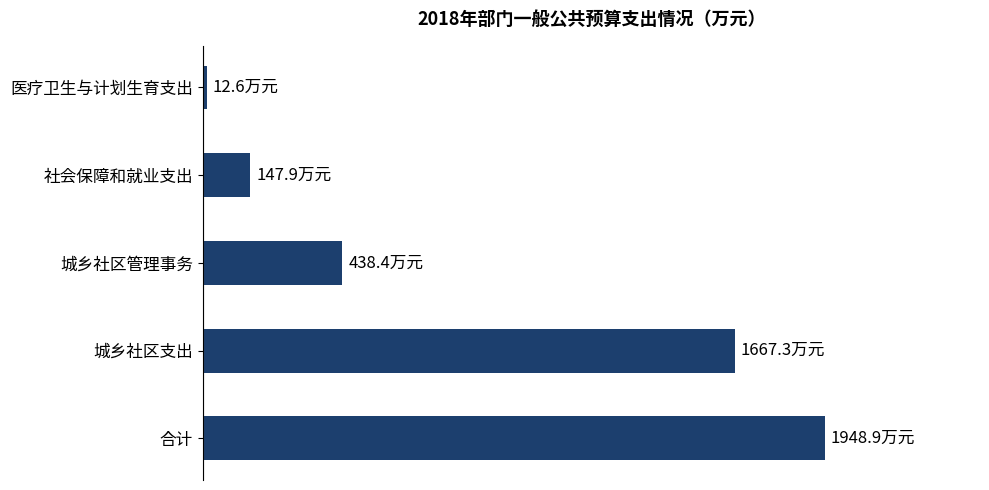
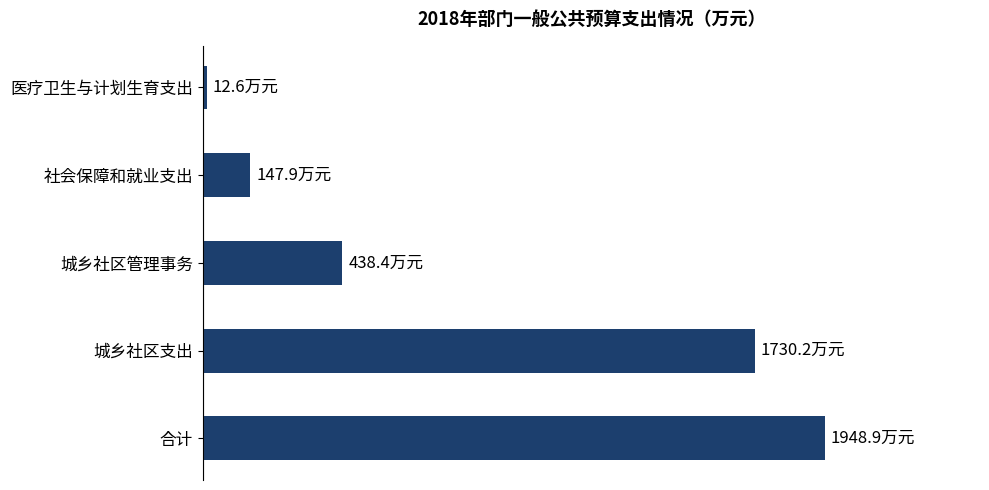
  {
    "医疗卫生与计划生育支出": 12.6,
    "社会保障和就业支出": 147.9,
    "城乡社区管理事务": 438.4,
-   "城乡社区支出": 1667.3,
+   "城乡社区支出": 1730.2,
    "合计": 1948.9
  }
